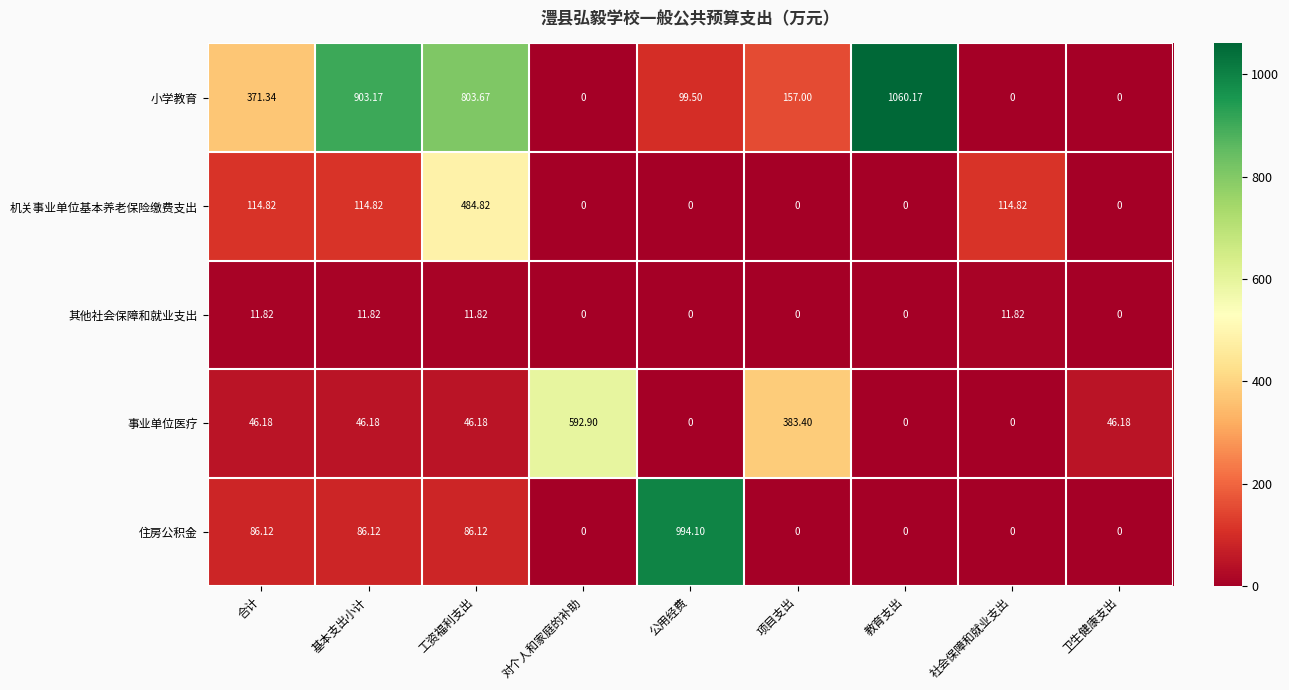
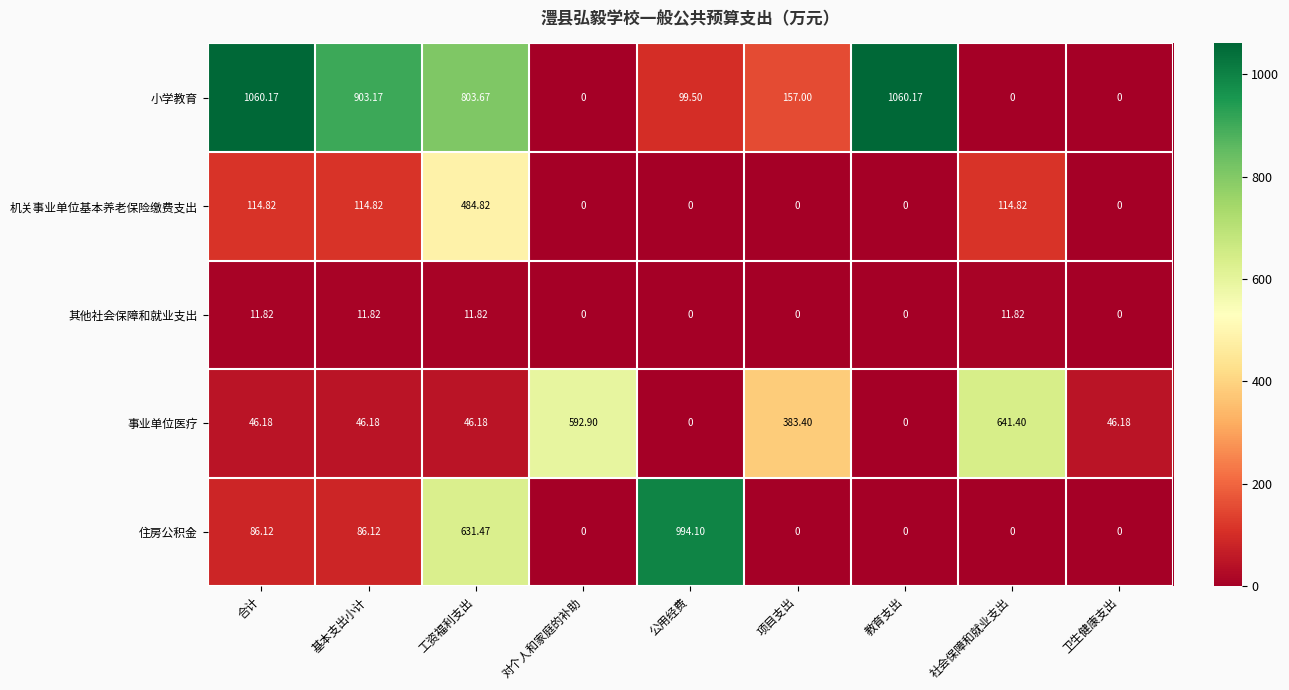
  {
    "小学教育": {
-     "合计": 371.34,
+     "合计": 1060.17,
      "基本支出小计": 903.17,
      "工资福利支出": 803.67,
      "对个人和家庭的补助": 0,
      "公用经费": 99.50,
      "项目支出": 157.00,
      "教育支出": 1060.17,
      "社会保障和就业支出": 0,
      "卫生健康支出": 0
    },
    "机关事业单位基本养老保险缴费支出": {
      "合计": 114.82,
      "基本支出小计": 114.82,
      "工资福利支出": 484.82,
      "对个人和家庭的补助": 0,
      "公用经费": 0,
      "项目支出": 0,
      "教育支出": 0,
      "社会保障和就业支出": 114.82,
      "卫生健康支出": 0
    },
    "其他社会保障和就业支出": {
      "合计": 11.82,
      "基本支出小计": 11.82,
      "工资福利支出": 11.82,
      "对个人和家庭的补助": 0,
      "公用经费": 0,
      "项目支出": 0,
      "教育支出": 0,
      "社会保障和就业支出": 11.82,
      "卫生健康支出": 0
    },
    "事业单位医疗": {
      "合计": 46.18,
      "基本支出小计": 46.18,
      "工资福利支出": 46.18,
      "对个人和家庭的补助": 592.90,
      "公用经费": 0,
      "项目支出": 383.40,
      "教育支出": 0,
-     "社会保障和就业支出": 0,
+     "社会保障和就业支出": 641.40,
      "卫生健康支出": 46.18
    },
    "住房公积金": {
      "合计": 86.12,
      "基本支出小计": 86.12,
-     "工资福利支出": 86.12,
+     "工资福利支出": 631.47,
      "对个人和家庭的补助": 0,
      "公用经费": 994.10,
      "项目支出": 0,
      "教育支出": 0,
      "社会保障和就业支出": 0,
      "卫生健康支出": 0
    }
  }
